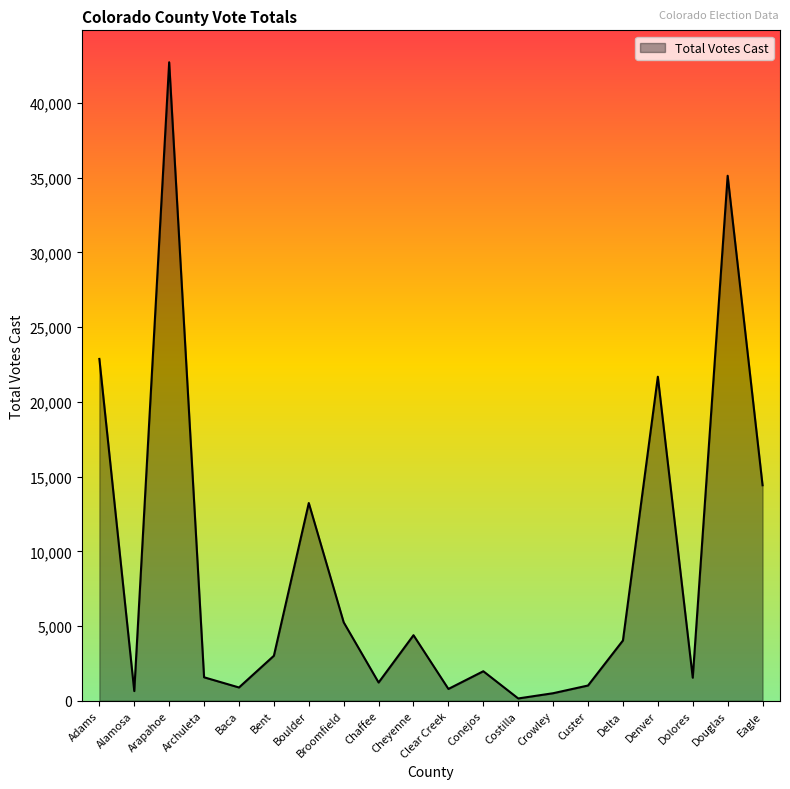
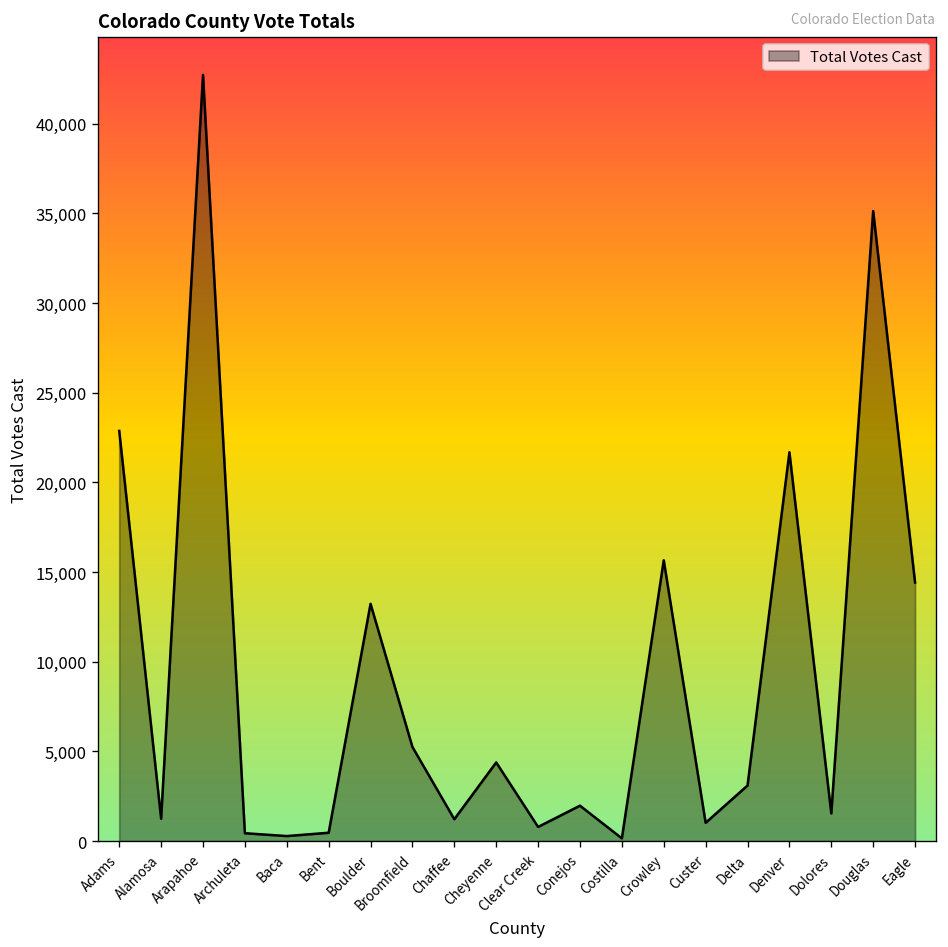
  {
    "Adams": "22,900",
-   "Alamosa": "600",
+   "Alamosa": "1,300",
    "Arapahoe": "42,700",
-   "Archuleta": "1,600",
-   "Baca": "900",
-   "Bent": "3,000",
+   "Archuleta": "400",
+   "Baca": "300",
+   "Bent": "500",
    "Boulder": "13,200",
    "Broomfield": "5,200",
    "Chaffee": "1,200",
    "Cheyenne": "4,400",
    "Clear Creek": "800",
    "Conejos": "2,000",
    "Costilla": "200",
-   "Crowley": "500",
+   "Crowley": "15,700",
    "Custer": "1,000",
-   "Delta": "4,000",
+   "Delta": "3,100",
    "Denver": "21,700",
    "Dolores": "1,500",
    "Douglas": "35,100",
    "Eagle": "14,400"
  }
